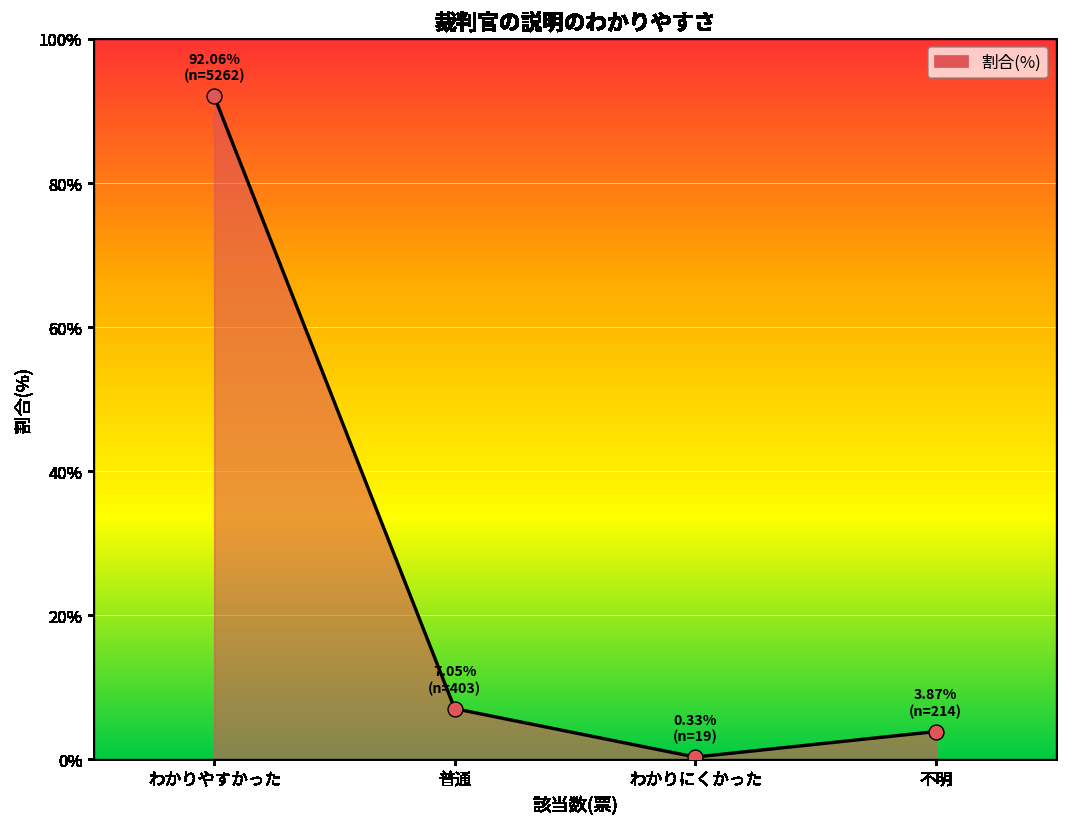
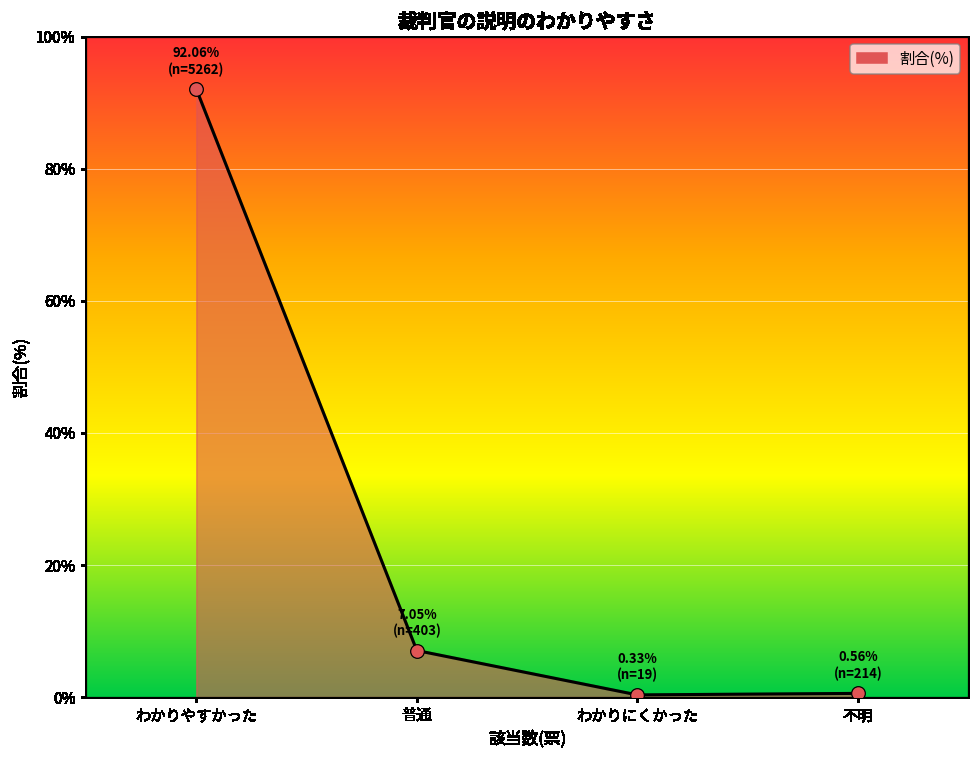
  {
    "わかりやすかった": "92.06%",
    "わかりにくかった": "0.33%",
-   "不明": "3.87%"
+   "不明": "0.56%"
  }
